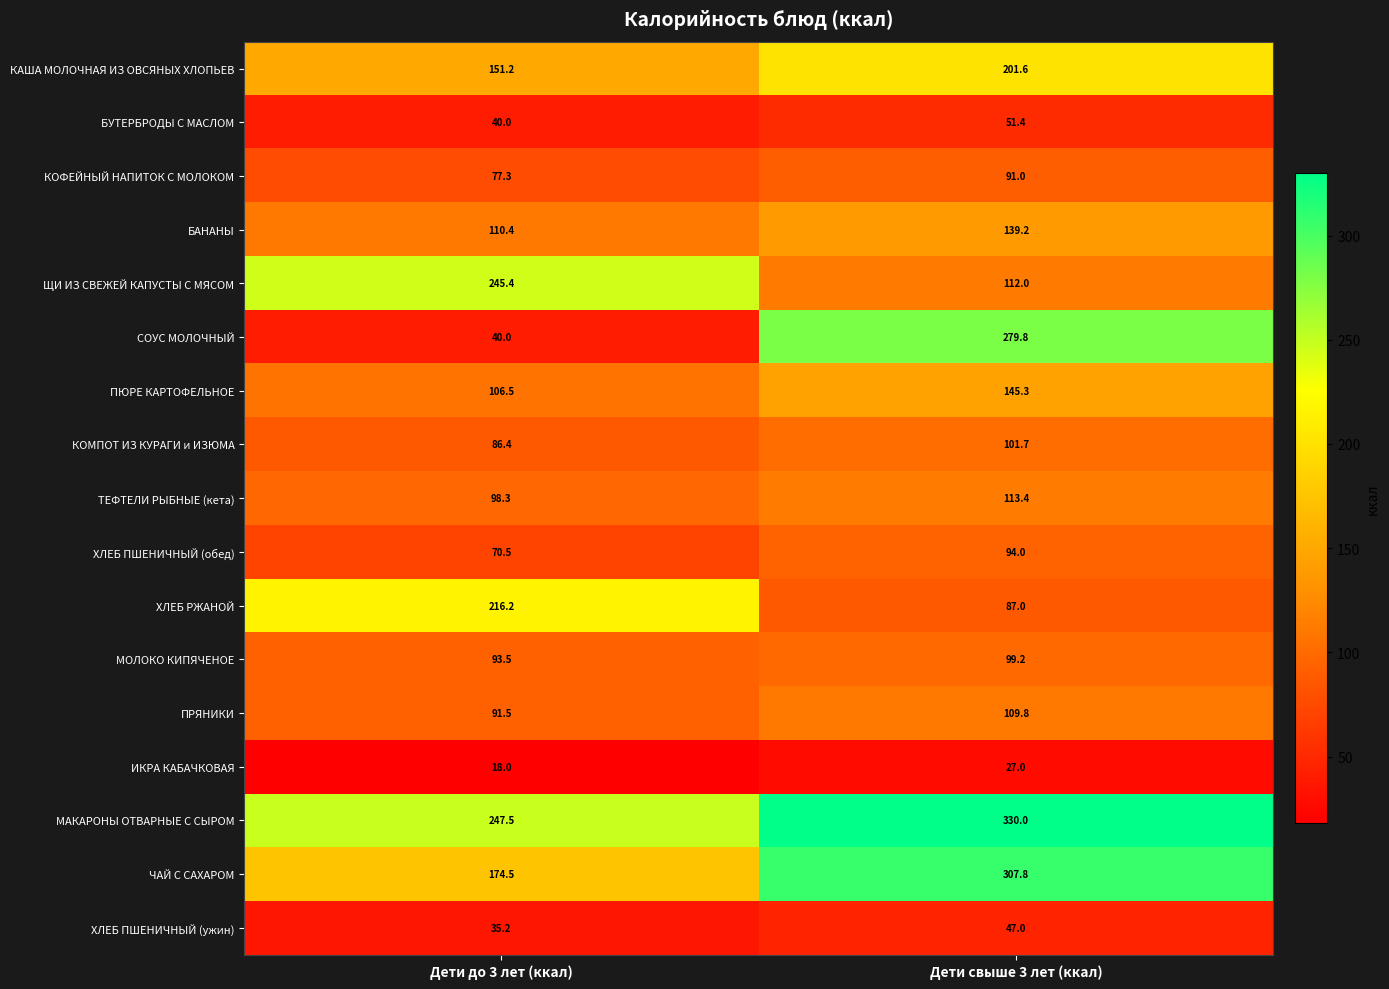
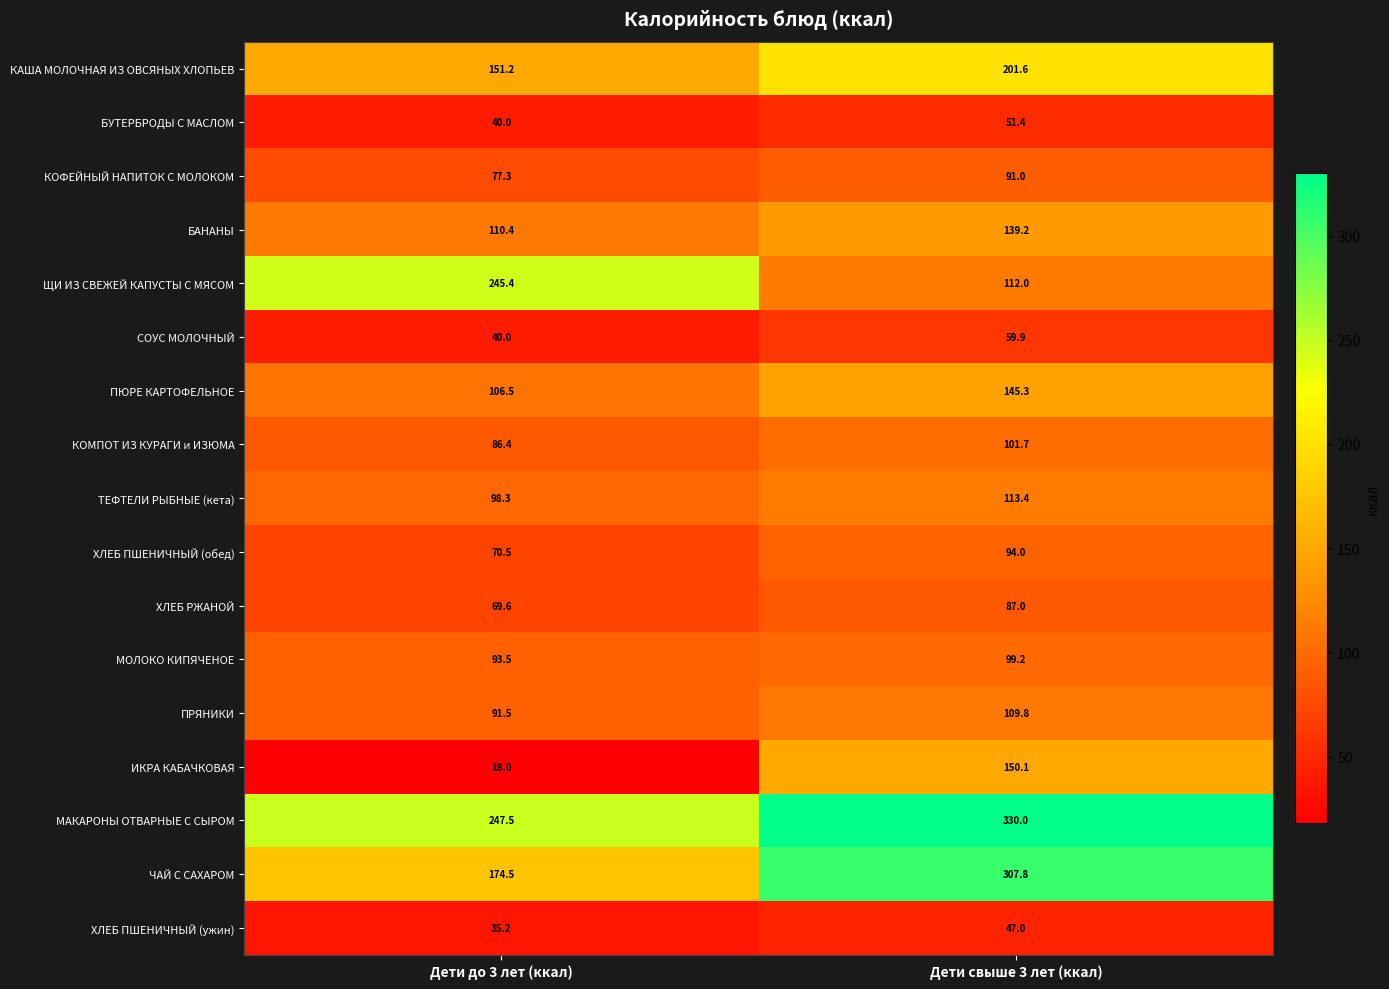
  {
    "КАША МОЛОЧНАЯ ИЗ ОВСЯНЫХ ХЛОПЬЕВ": {
      "Дети до 3 лет (ккал)": 151.2,
      "Дети свыше 3 лет (ккал)": 201.6
    },
    "БУТЕРБРОДЫ С МАСЛОМ": {
      "Дети до 3 лет (ккал)": 40.0,
      "Дети свыше 3 лет (ккал)": 51.4
    },
    "КОФЕЙНЫЙ НАПИТОК С МОЛОКОМ": {
      "Дети до 3 лет (ккал)": 77.3,
      "Дети свыше 3 лет (ккал)": 91.0
    },
    "БАНАНЫ": {
      "Дети до 3 лет (ккал)": 110.4,
      "Дети свыше 3 лет (ккал)": 139.2
    },
    "ЩИ ИЗ СВЕЖЕЙ КАПУСТЫ С МЯСОМ": {
      "Дети до 3 лет (ккал)": 245.4,
      "Дети свыше 3 лет (ккал)": 112.0
    },
    "СОУС МОЛОЧНЫЙ": {
      "Дети до 3 лет (ккал)": 40.0,
-     "Дети свыше 3 лет (ккал)": 279.8
+     "Дети свыше 3 лет (ккал)": 59.9
    },
    "ПЮРЕ КАРТОФЕЛЬНОЕ": {
      "Дети до 3 лет (ккал)": 106.5,
      "Дети свыше 3 лет (ккал)": 145.3
    },
    "КОМПОТ ИЗ КУРАГИ и ИЗЮМА": {
      "Дети до 3 лет (ккал)": 86.4,
      "Дети свыше 3 лет (ккал)": 101.7
    },
    "ТЕФТЕЛИ РЫБНЫЕ (кета)": {
      "Дети до 3 лет (ккал)": 98.3,
      "Дети свыше 3 лет (ккал)": 113.4
    },
    "ХЛЕБ ПШЕНИЧНЫЙ (обед)": {
      "Дети до 3 лет (ккал)": 70.5,
      "Дети свыше 3 лет (ккал)": 94.0
    },
    "ХЛЕБ РЖАНОЙ": {
-     "Дети до 3 лет (ккал)": 216.2,
+     "Дети до 3 лет (ккал)": 69.6,
      "Дети свыше 3 лет (ккал)": 87.0
    },
    "МОЛОКО КИПЯЧЕНОЕ": {
      "Дети до 3 лет (ккал)": 93.5,
      "Дети свыше 3 лет (ккал)": 99.2
    },
    "ПРЯНИКИ": {
      "Дети до 3 лет (ккал)": 91.5,
      "Дети свыше 3 лет (ккал)": 109.8
    },
    "ИКРА КАБАЧКОВАЯ": {
      "Дети до 3 лет (ккал)": 18.0,
-     "Дети свыше 3 лет (ккал)": 27.0
+     "Дети свыше 3 лет (ккал)": 150.1
    },
    "МАКАРОНЫ ОТВАРНЫЕ С СЫРОМ": {
      "Дети до 3 лет (ккал)": 247.5,
      "Дети свыше 3 лет (ккал)": 330.0
    },
    "ЧАЙ С САХАРОМ": {
      "Дети до 3 лет (ккал)": 174.5,
      "Дети свыше 3 лет (ккал)": 307.8
    },
    "ХЛЕБ ПШЕНИЧНЫЙ (ужин)": {
      "Дети до 3 лет (ккал)": 35.2,
      "Дети свыше 3 лет (ккал)": 47.0
    }
  }
